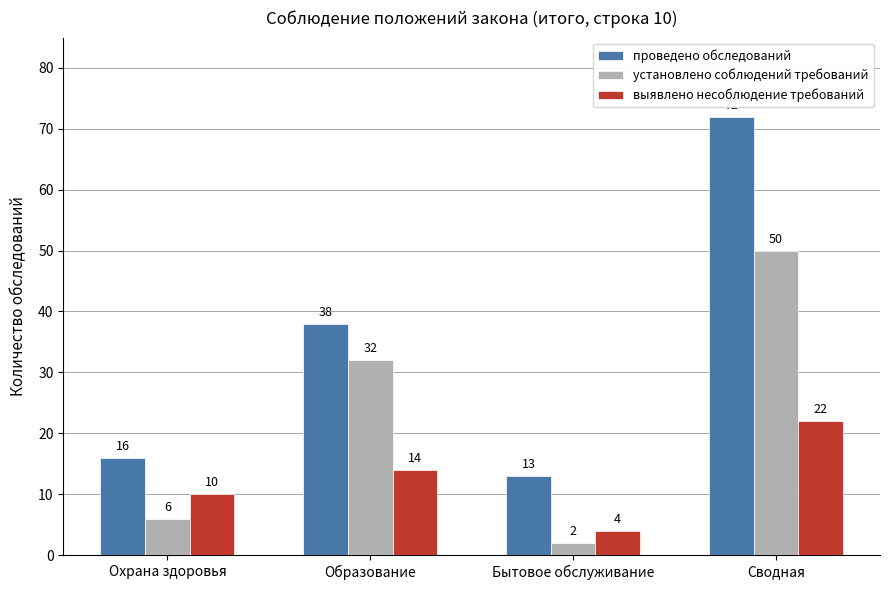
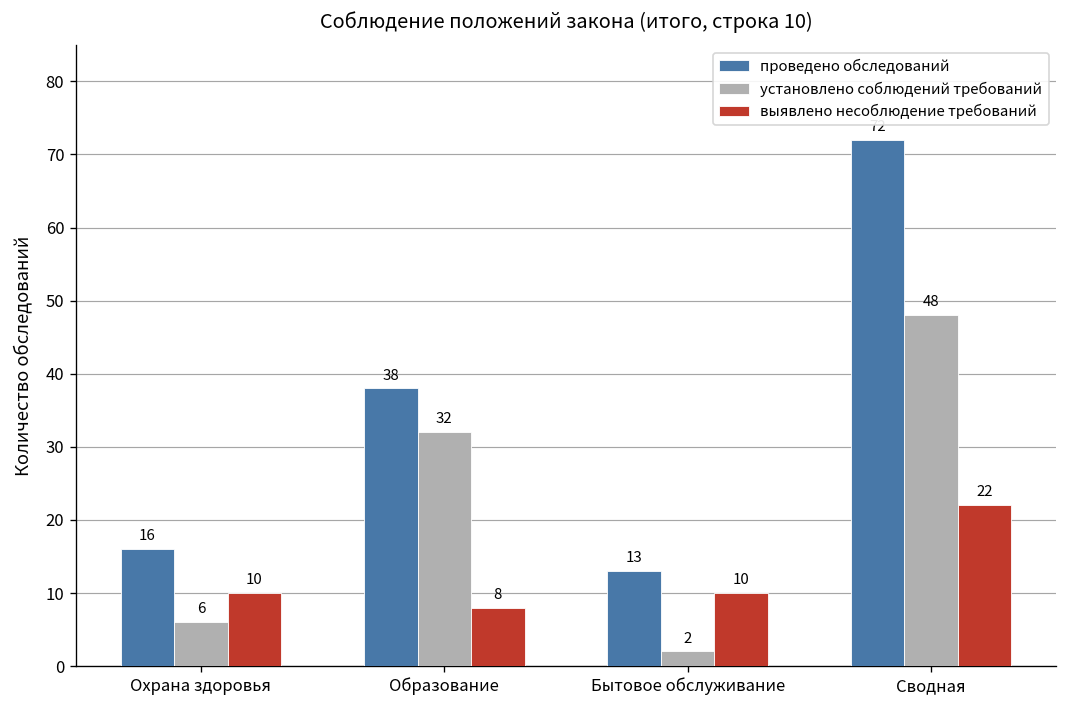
  {
    "проведено обследований": {
      "Охрана здоровья": 16,
      "Образование": 38,
      "Бытовое обслуживание": 13
    },
    "установлено соблюдений требований": {
      "Охрана здоровья": 6,
      "Образование": 32,
      "Бытовое обслуживание": 2,
-     "Сводная": 50
+     "Сводная": 48
    },
    "выявлено несоблюдение требований": {
      "Охрана здоровья": 10,
-     "Образование": 14,
-     "Бытовое обслуживание": 4,
+     "Образование": 8,
+     "Бытовое обслуживание": 10,
      "Сводная": 22
    }
  }
